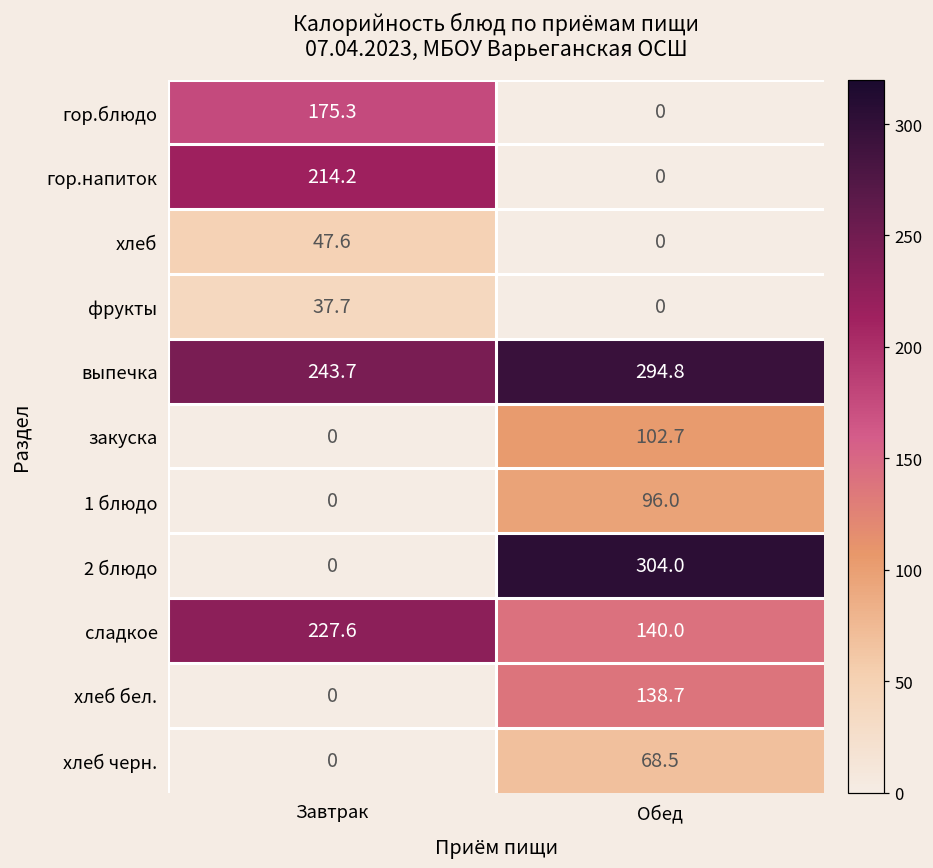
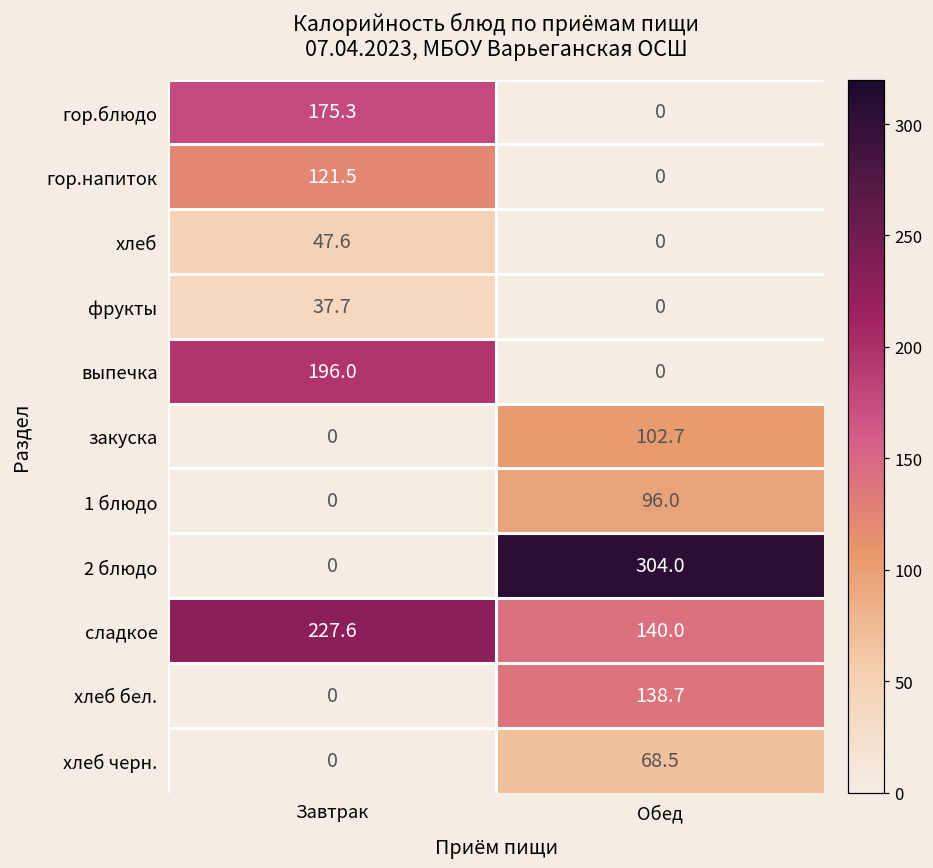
  {
    "гор.блюдо": {
      "Завтрак": 175.3,
      "Обед": 0
    },
    "гор.напиток": {
-     "Завтрак": 214.2,
+     "Завтрак": 121.5,
      "Обед": 0
    },
    "хлеб": {
      "Завтрак": 47.6,
      "Обед": 0
    },
    "фрукты": {
      "Завтрак": 37.7,
      "Обед": 0
    },
    "выпечка": {
-     "Завтрак": 243.7,
-     "Обед": 294.8
+     "Завтрак": 196.0,
+     "Обед": 0
    },
    "закуска": {
      "Завтрак": 0,
      "Обед": 102.7
    },
    "1 блюдо": {
      "Завтрак": 0,
      "Обед": 96.0
    },
    "2 блюдо": {
      "Завтрак": 0,
      "Обед": 304.0
    },
    "сладкое": {
      "Завтрак": 227.6,
      "Обед": 140.0
    },
    "хлеб бел.": {
      "Завтрак": 0,
      "Обед": 138.7
    },
    "хлеб черн.": {
      "Завтрак": 0,
      "Обед": 68.5
    }
  }
